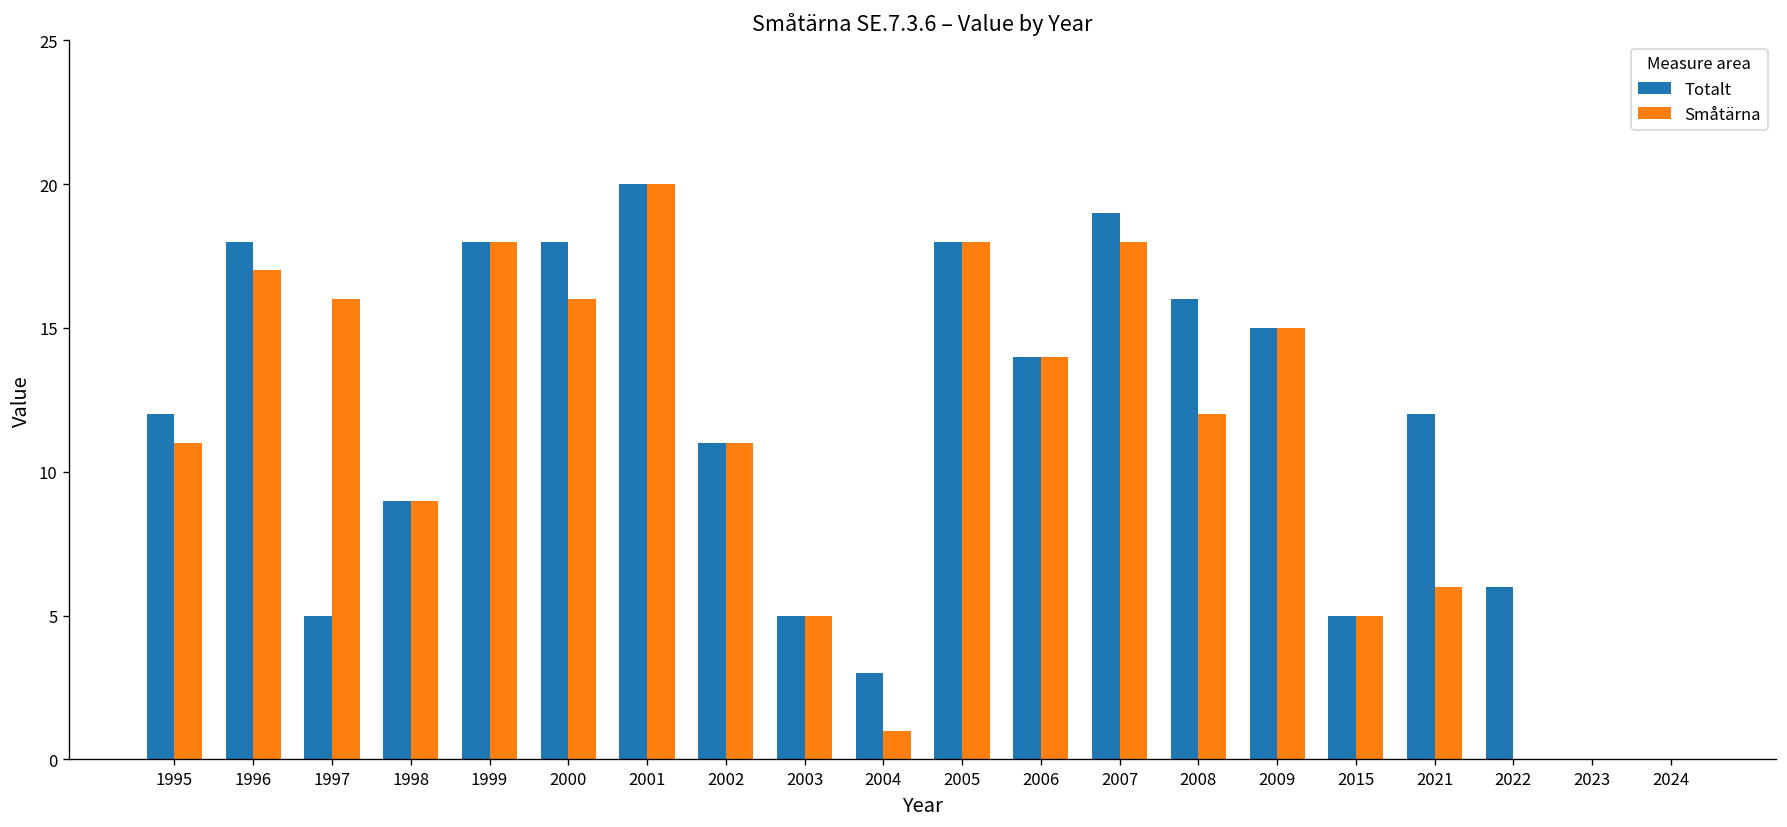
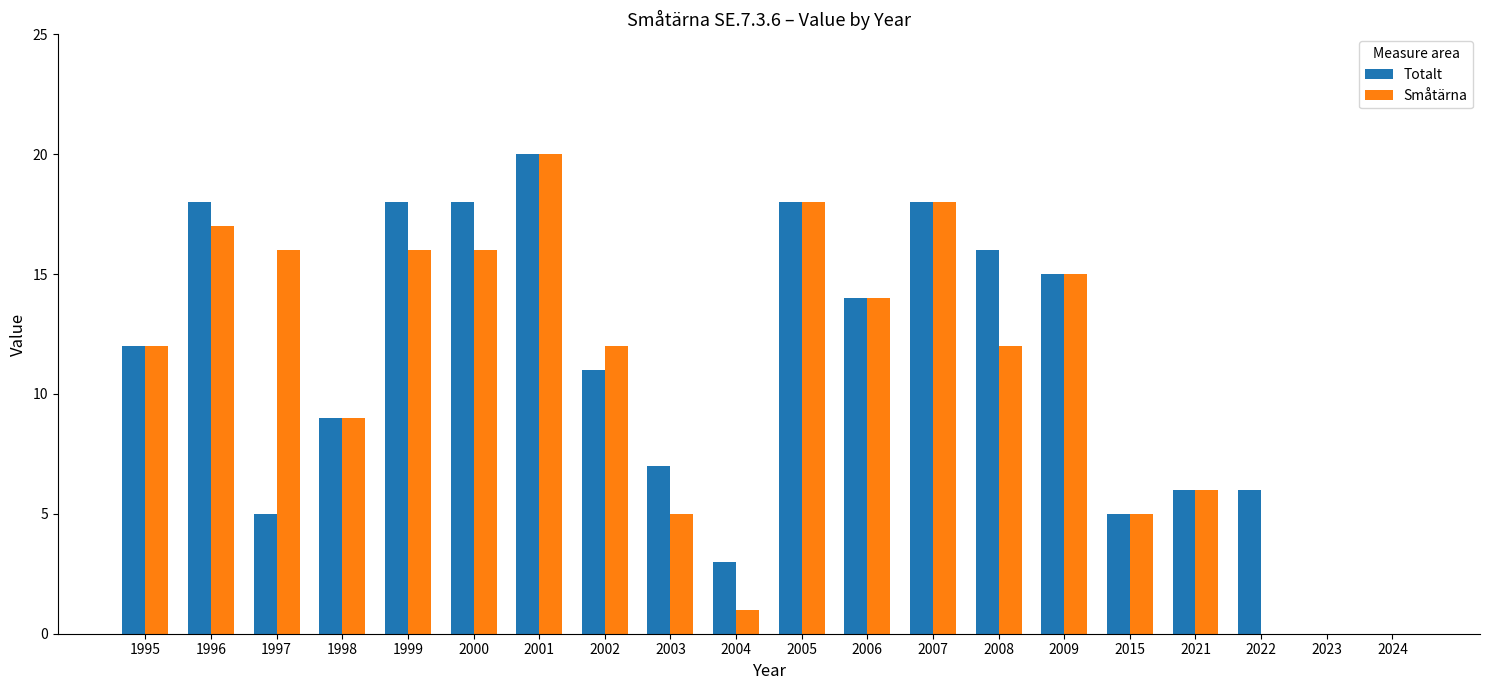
  {
    "Totalt": {
      "1995": 12,
      "1996": 18,
      "1997": 5,
      "1998": 9,
      "1999": 18,
      "2000": 18,
      "2001": 20,
      "2002": 11,
-     "2003": 5,
+     "2003": 7,
      "2004": 3,
      "2005": 18,
      "2006": 14,
-     "2007": 19,
+     "2007": 18,
      "2008": 16,
      "2009": 15,
      "2015": 5,
-     "2021": 12,
+     "2021": 6,
      "2022": 6,
      "2023": 0,
      "2024": 0
    },
    "Småtärna": {
-     "1995": 11,
+     "1995": 12,
      "1996": 17,
      "1997": 16,
      "1998": 9,
-     "1999": 18,
+     "1999": 16,
      "2000": 16,
      "2001": 20,
-     "2002": 11,
+     "2002": 12,
      "2003": 5,
      "2004": 1,
      "2005": 18,
      "2006": 14,
      "2007": 18,
      "2008": 12,
      "2009": 15,
      "2015": 5,
      "2021": 6,
      "2022": 0,
      "2023": 0,
      "2024": 0
    }
  }
